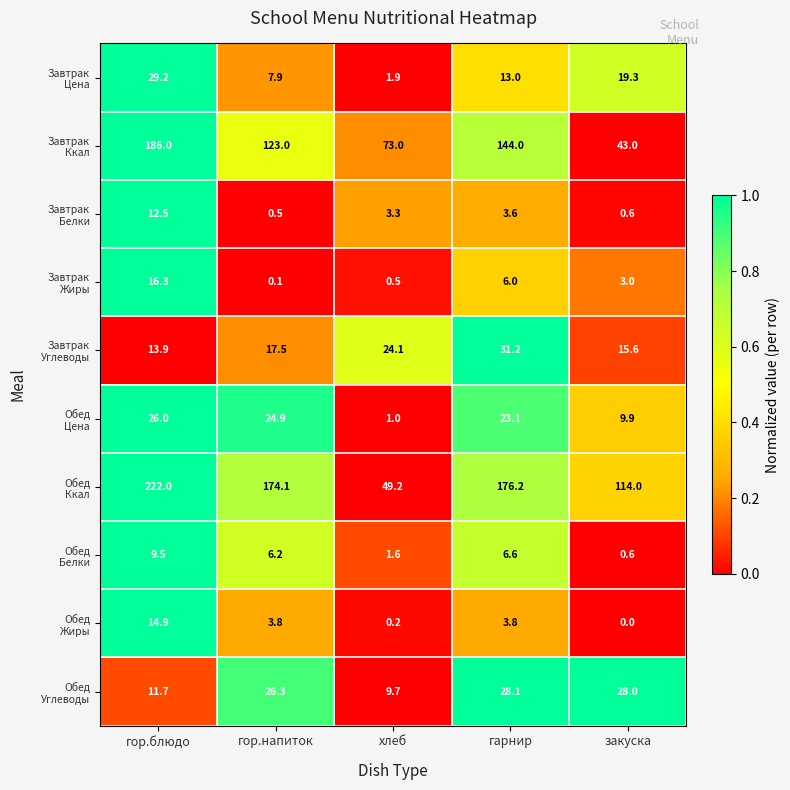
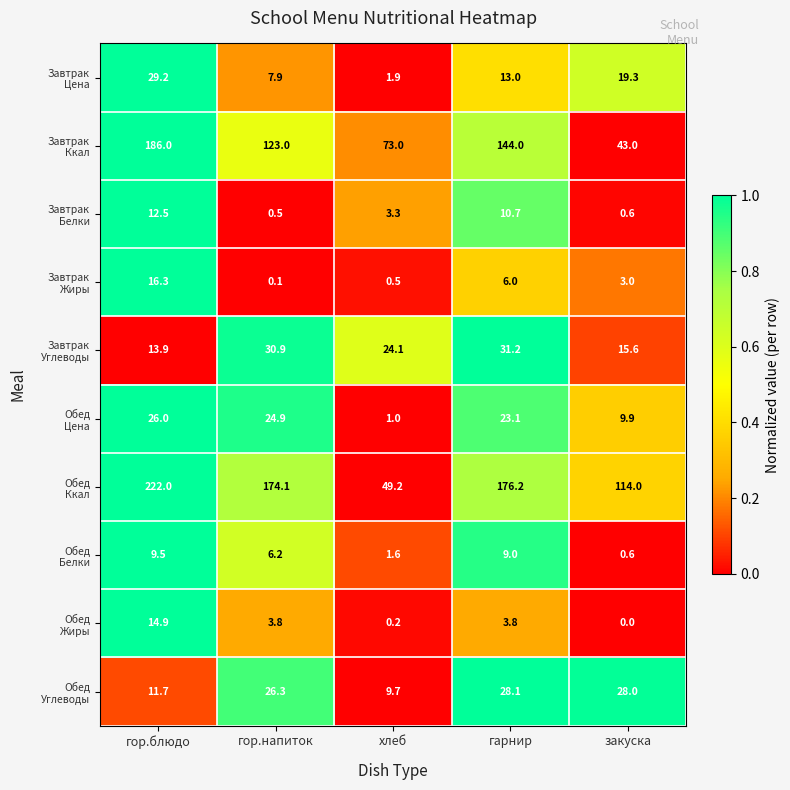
  {
    "Завтрак Цена": {
      "гор.блюдо": 29.2,
      "гор.напиток": 7.9,
      "хлеб": 1.9,
      "гарнир": 13.0,
      "закуска": 19.3
    },
    "Завтрак Ккал": {
      "гор.блюдо": 186.0,
      "гор.напиток": 123.0,
      "хлеб": 73.0,
      "гарнир": 144.0,
      "закуска": 43.0
    },
    "Завтрак Белки": {
      "гор.блюдо": 12.5,
      "гор.напиток": 0.5,
      "хлеб": 3.3,
-     "гарнир": 3.6,
+     "гарнир": 10.7,
      "закуска": 0.6
    },
    "Завтрак Жиры": {
      "гор.блюдо": 16.3,
      "гор.напиток": 0.1,
      "хлеб": 0.5,
      "гарнир": 6.0,
      "закуска": 3.0
    },
    "Завтрак Углеводы": {
      "гор.блюдо": 13.9,
-     "гор.напиток": 17.5,
+     "гор.напиток": 30.9,
      "хлеб": 24.1,
      "гарнир": 31.2,
      "закуска": 15.6
    },
    "Обед Цена": {
      "гор.блюдо": 26.0,
      "гор.напиток": 24.9,
      "хлеб": 1.0,
      "гарнир": 23.1,
      "закуска": 9.9
    },
    "Обед Ккал": {
      "гор.блюдо": 222.0,
      "гор.напиток": 174.1,
      "хлеб": 49.2,
      "гарнир": 176.2,
      "закуска": 114.0
    },
    "Обед Белки": {
      "гор.блюдо": 9.5,
      "гор.напиток": 6.2,
      "хлеб": 1.6,
-     "гарнир": 6.6,
+     "гарнир": 9.0,
      "закуска": 0.6
    },
    "Обед Жиры": {
      "гор.блюдо": 14.9,
      "гор.напиток": 3.8,
      "хлеб": 0.2,
      "гарнир": 3.8,
      "закуска": 0.0
    },
    "Обед Углеводы": {
      "гор.блюдо": 11.7,
      "гор.напиток": 26.3,
      "хлеб": 9.7,
      "гарнир": 28.1,
      "закуска": 28.0
    }
  }
